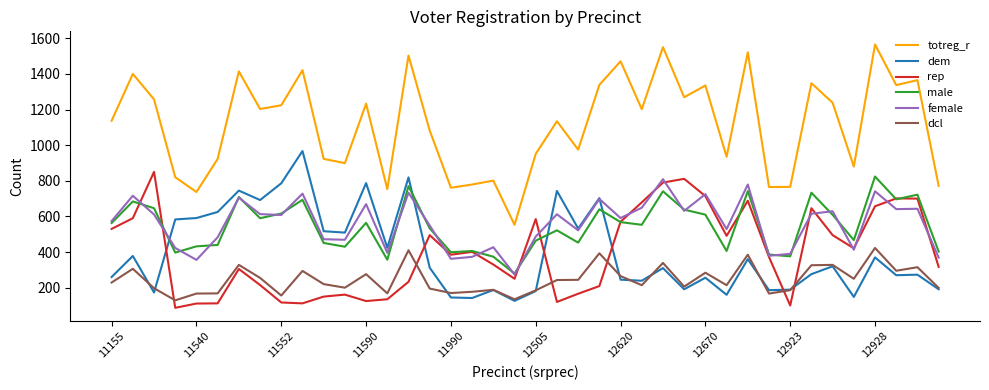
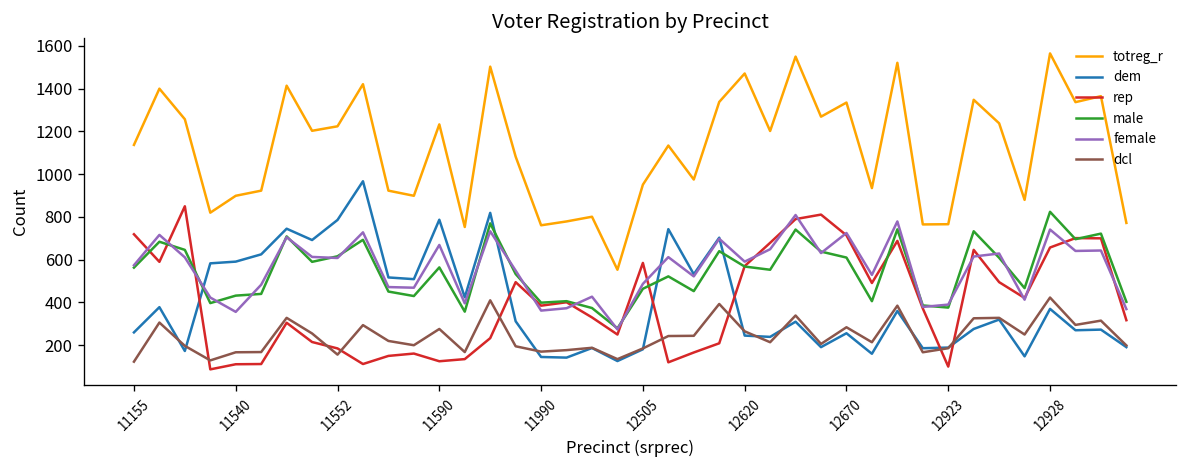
  {
    "totreg_r": {
      "11155": 1140,
-     "11540": 740,
+     "11540": 900,
      "11552": 1220,
      "11590": 1230,
      "11990": 760,
      "12505": 950,
      "12620": 1470,
      "12670": 1340,
      "12923": 770,
      "12928": 1570
    },
    "dem": {
      "11155": 260,
      "11540": 590,
      "11552": 790,
      "11590": 790,
      "11990": 150,
      "12620": 250,
      "12670": 260,
      "12928": 370
    },
    "rep": {
-     "11155": 530,
+     "11155": 720,
      "11540": 110,
-     "11552": 120,
+     "11552": 190,
      "11590": 130,
      "12505": 590,
      "12923": 100,
      "12928": 660
    },
    "male": {
      "11540": 430,
      "11590": 560,
      "12505": 460,
      "12670": 610,
      "12928": 820
    },
    "female": {
      "11540": 360,
      "11590": 670,
      "11990": 360,
      "12505": 490,
      "12620": 590,
      "12928": 740
    },
    "dcl": {
-     "11155": 230,
+     "11155": 120,
      "11540": 170,
      "11552": 160,
      "11590": 280,
      "11990": 170,
      "12620": 270,
      "12670": 280,
      "12928": 420
    }
  }
